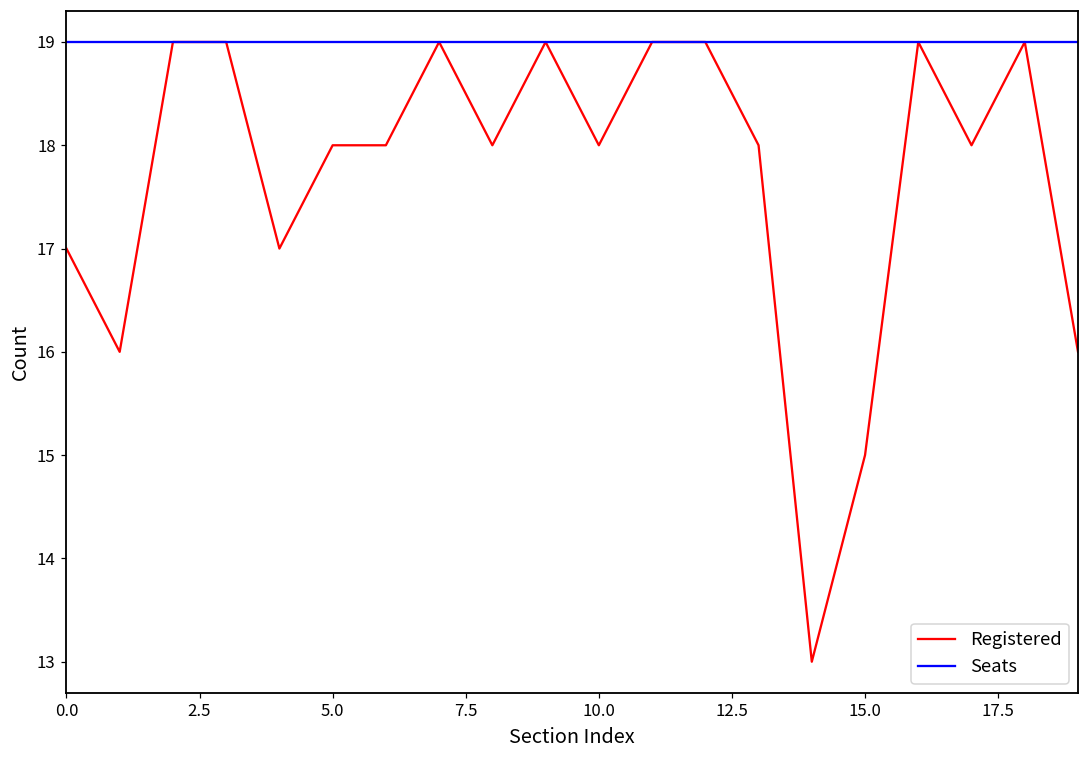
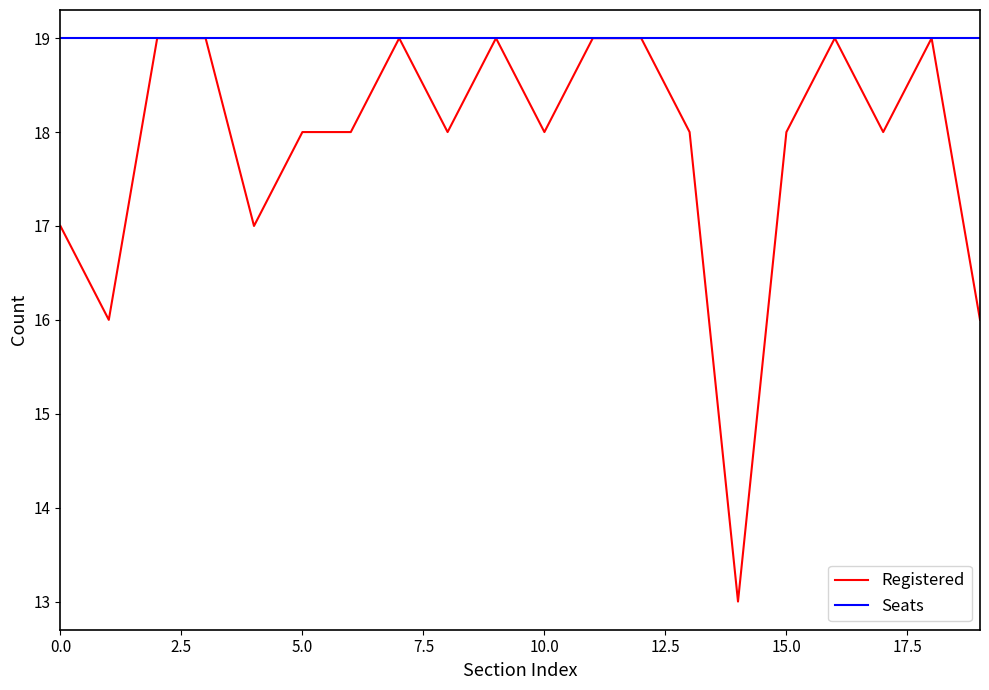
  {
    "Registered": {
      "0.0": 17,
      "5.0": 18,
      "10.0": 18,
-     "15.0": 15
+     "15.0": 18
    },
    "Seats": {
      "0.0": 19,
      "5.0": 19,
      "10.0": 19,
      "15.0": 19
    }
  }
